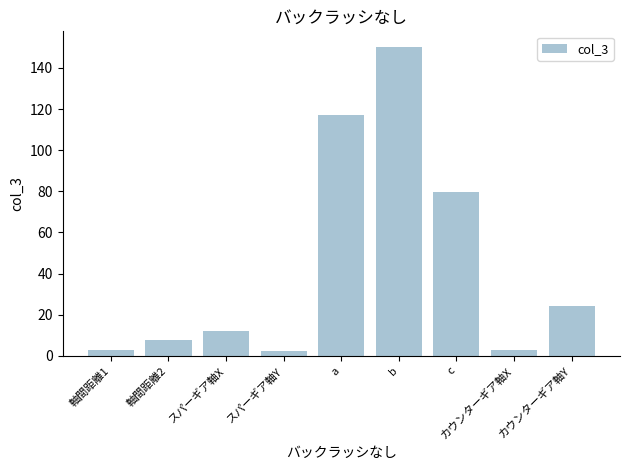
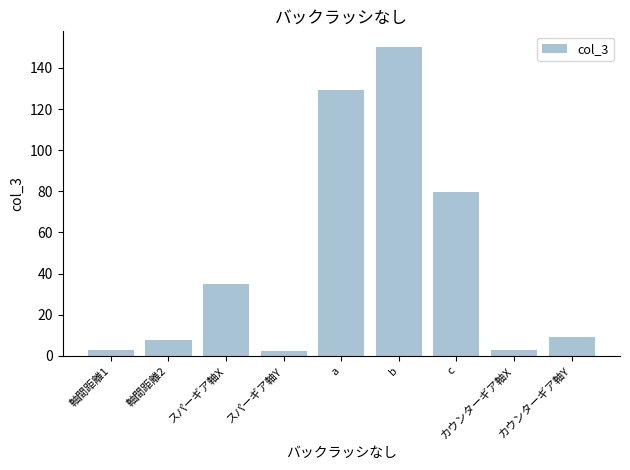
  {
    "軸間距離1": 3,
    "軸間距離2": 8,
-   "スパーギア軸X": 12,
+   "スパーギア軸X": 35,
    "スパーギア軸Y": 3,
-   "a": 117,
+   "a": 129,
    "b": 150,
    "c": 80,
    "カウンターギア軸X": 3,
-   "カウンターギア軸Y": 24
+   "カウンターギア軸Y": 9
  }
